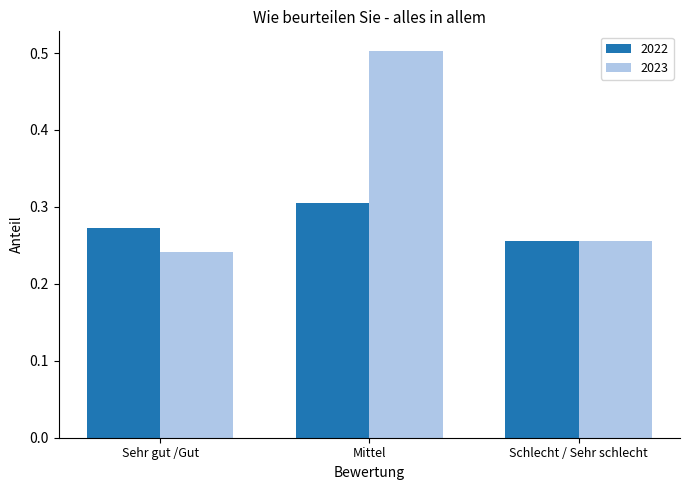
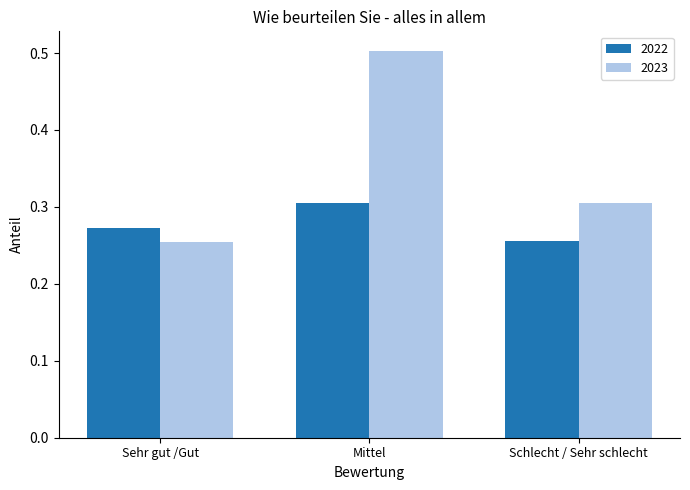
  {
    "2022": {
      "Sehr gut /Gut": 0.27,
      "Mittel": 0.31,
      "Schlecht / Sehr schlecht": 0.26
    },
    "2023": {
-     "Sehr gut /Gut": 0.24,
+     "Sehr gut /Gut": 0.26,
      "Mittel": 0.50,
-     "Schlecht / Sehr schlecht": 0.26
+     "Schlecht / Sehr schlecht": 0.30
    }
  }
